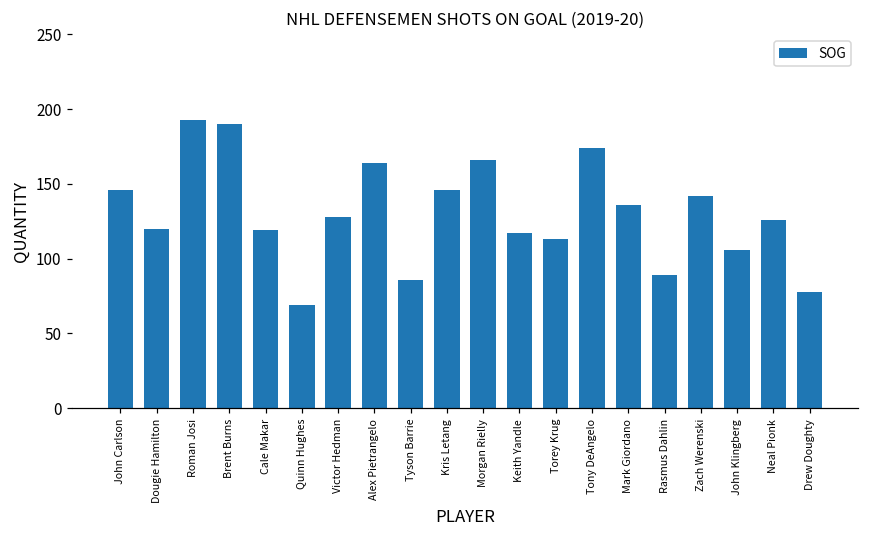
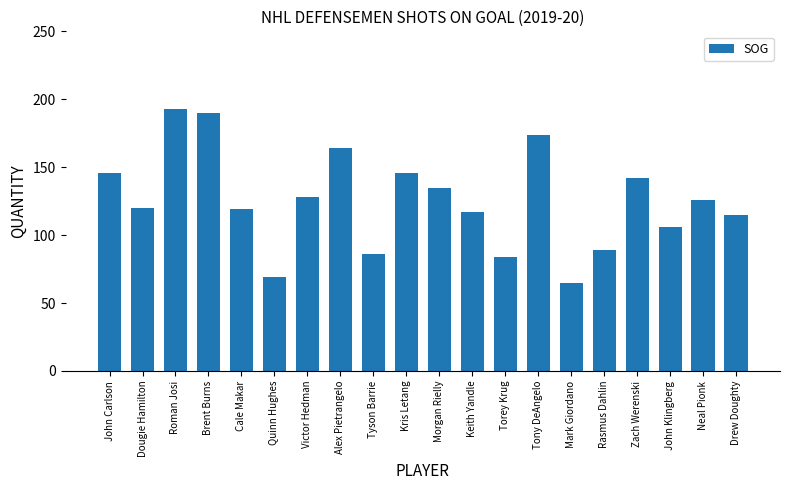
  {
    "John Carlson": 146,
    "Dougie Hamilton": 120,
    "Roman Josi": 193,
    "Brent Burns": 190,
    "Cale Makar": 119,
    "Quinn Hughes": 69,
    "Victor Hedman": 128,
    "Alex Pietrangelo": 164,
    "Tyson Barrie": 86,
    "Kris Letang": 146,
-   "Morgan Rielly": 166,
+   "Morgan Rielly": 135,
    "Keith Yandle": 117,
-   "Torey Krug": 113,
+   "Torey Krug": 84,
    "Tony DeAngelo": 174,
-   "Mark Giordano": 136,
+   "Mark Giordano": 65,
    "Rasmus Dahlin": 89,
    "Zach Werenski": 142,
    "John Klingberg": 106,
    "Neal Pionk": 126,
-   "Drew Doughty": 78
+   "Drew Doughty": 115
  }
